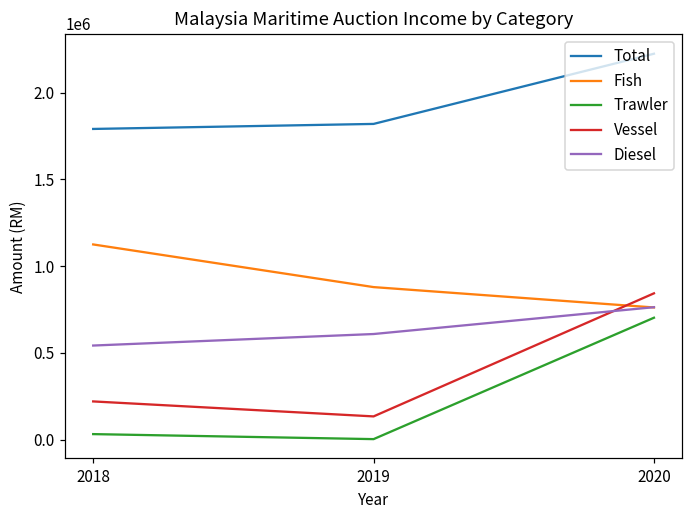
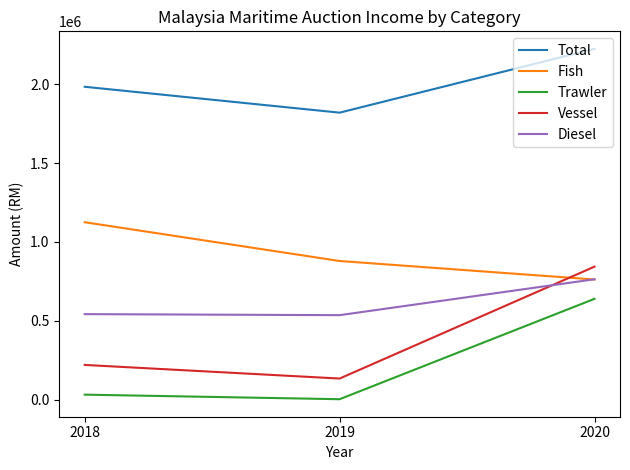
  {
    "Total": {
-     "2018": 1790000,
+     "2018": 1980000,
      "2019": 1820000
    },
    "Fish": {
      "2018": 1130000,
      "2019": 880000
    },
    "Trawler": {
      "2018": 30000,
      "2019": 0,
-     "2020": 700000
+     "2020": 640000
    },
    "Vessel": {
      "2018": 220000,
      "2019": 130000,
      "2020": 840000
    },
    "Diesel": {
      "2018": 540000,
-     "2019": 610000
+     "2019": 540000
    }
  }
